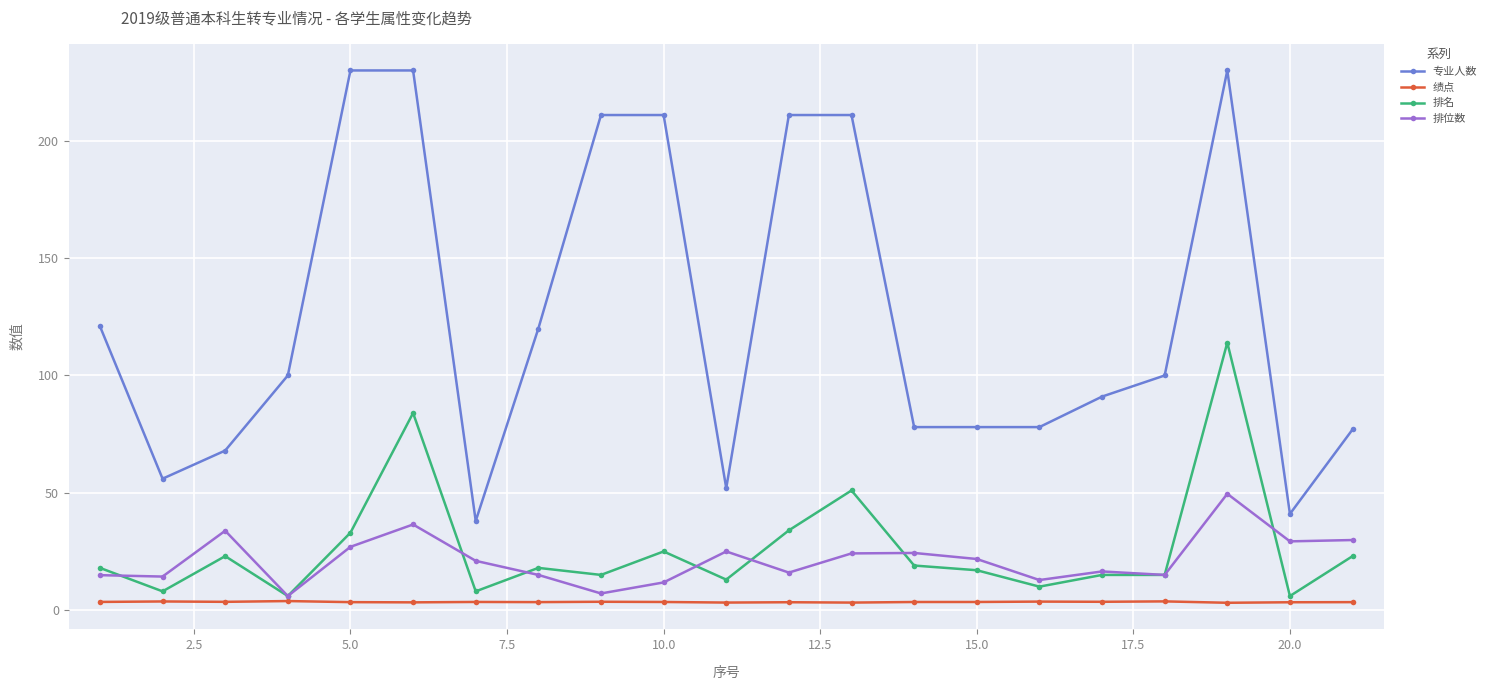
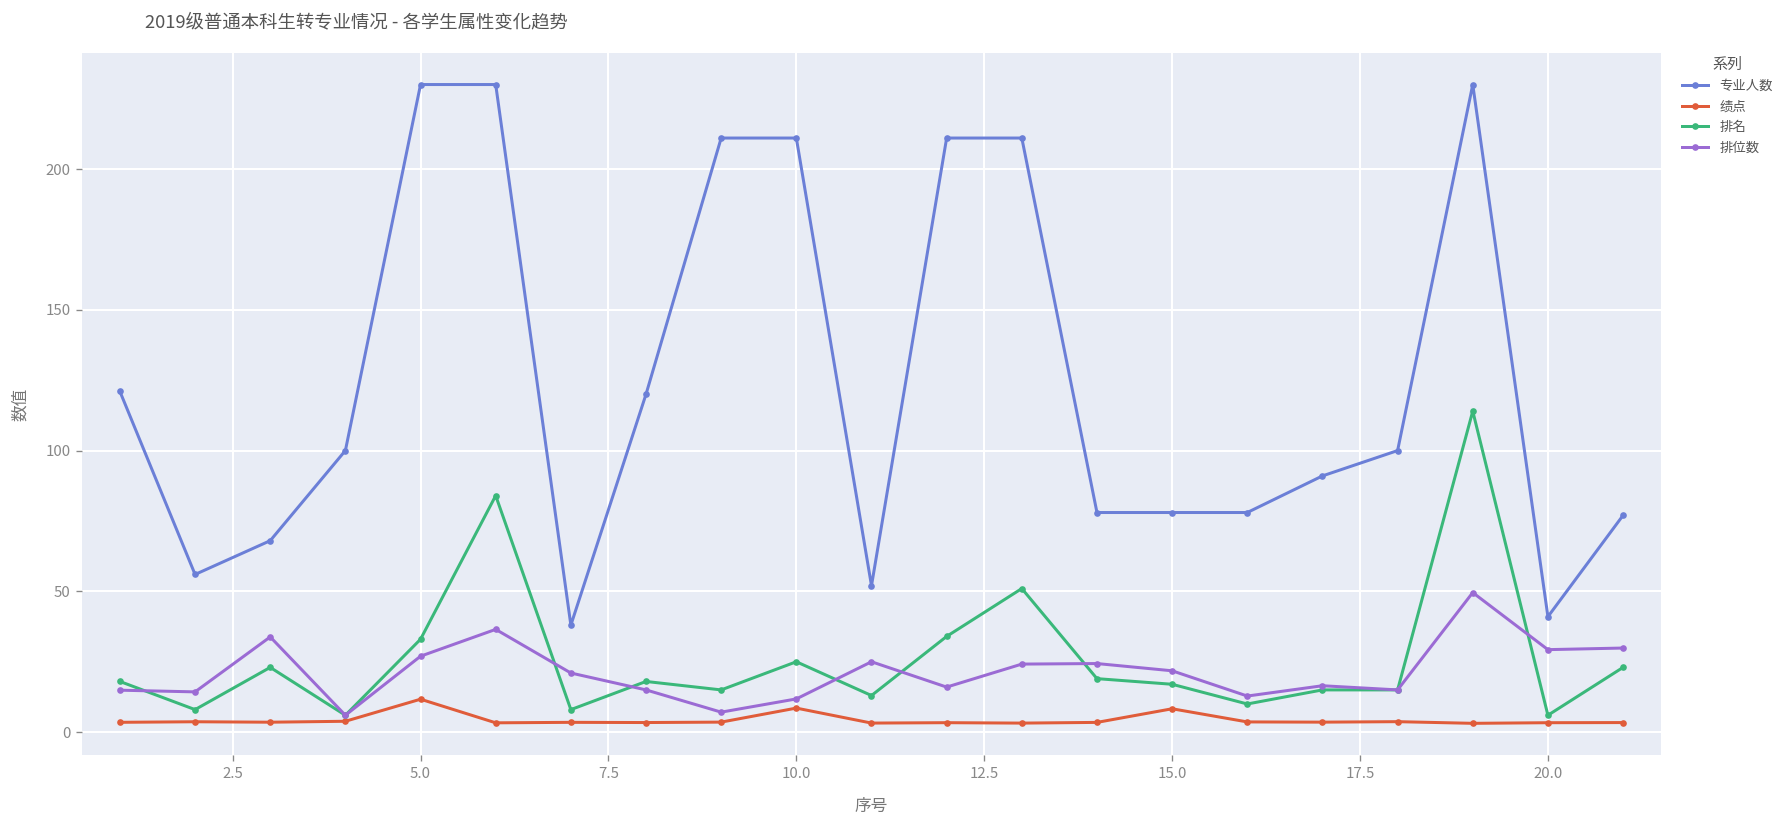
  {
    "绩点": {
-     "5.0": 3,
-     "10.0": 3,
-     "15.0": 3,
+     "5.0": 12,
+     "10.0": 9,
+     "15.0": 8,
      "20.0": 3
    },
    "排名": {
      "5.0": 33,
      "10.0": 25,
      "15.0": 17,
      "20.0": 6
    }
  }
